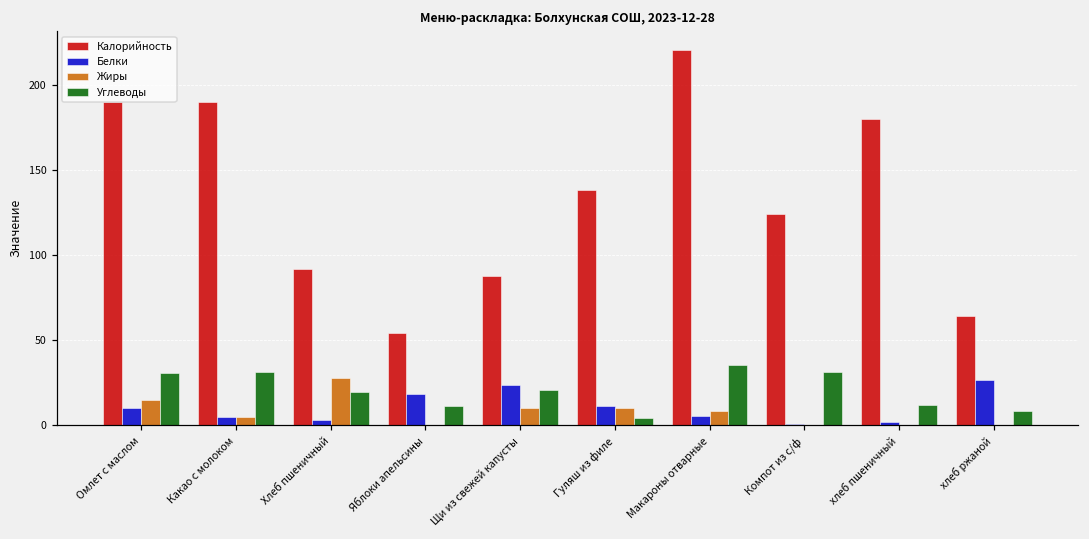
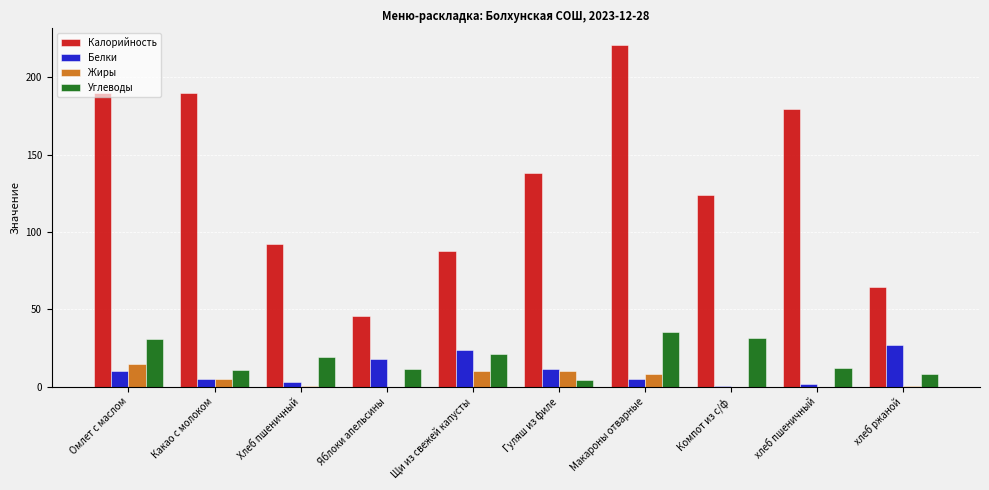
  {
    "Калорийность": {
      "Какао с молоком": 190,
      "Хлеб пшеничный": 92,
-     "Яблоки апельсины": 54,
+     "Яблоки апельсины": 46,
      "Щи из свежей капусты": 88,
      "Гуляш из филе": 138,
      "Макароны отварные": 221,
      "Компот из с/ф": 124,
      "хлеб пшеничный": 180,
      "хлеб ржаной": 65
    },
    "Белки": {
      "Омлет с маслом": 10,
      "Какао с молоком": 5,
      "Хлеб пшеничный": 3,
      "Яблоки апельсины": 18,
      "Щи из свежей капусты": 24,
      "Гуляш из филе": 12,
      "Макароны отварные": 5,
      "хлеб пшеничный": 2,
      "хлеб ржаной": 27
    },
    "Жиры": {
      "Омлет с маслом": 15,
      "Какао с молоком": 5,
-     "Хлеб пшеничный": 28,
+     "Хлеб пшеничный": 0,
      "Яблоки апельсины": 0,
      "Щи из свежей капусты": 10,
      "Гуляш из филе": 10,
      "Макароны отварные": 9,
      "Компот из с/ф": 0
    },
    "Углеводы": {
      "Омлет с маслом": 31,
-     "Какао с молоком": 32,
+     "Какао с молоком": 11,
      "Хлеб пшеничный": 20,
      "Яблоки апельсины": 11,
      "Щи из свежей капусты": 21,
      "Гуляш из филе": 5,
      "Макароны отварные": 35,
      "Компот из с/ф": 32,
      "хлеб пшеничный": 12,
      "хлеб ржаной": 8
    }
  }
